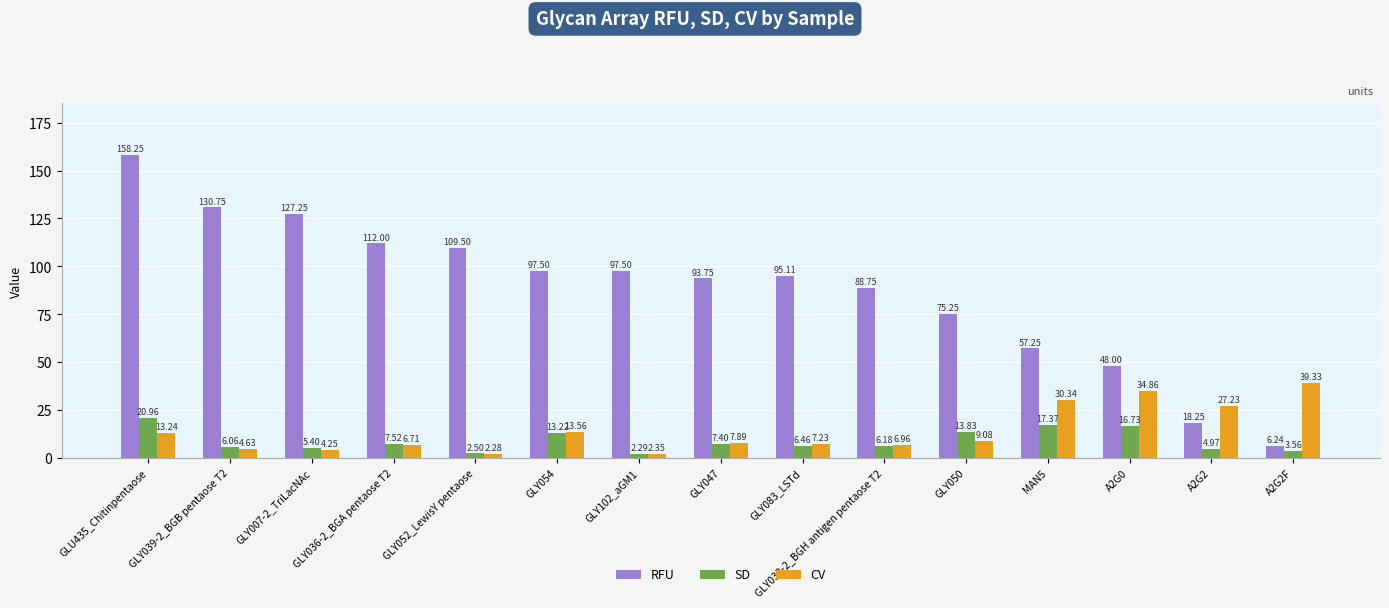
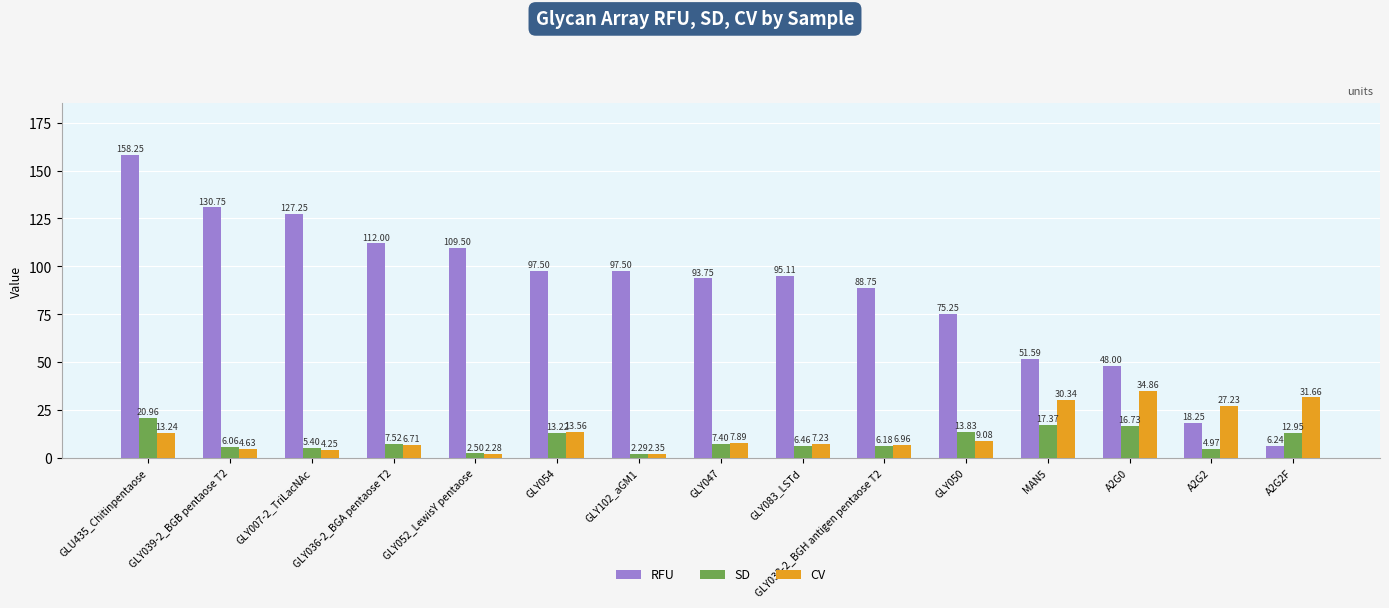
  {
    "RFU": {
      "GLU435_Chitinpentaose": 158.25,
      "GLY039-2_BGB pentaose T2": 130.75,
      "GLY007-2_TriLacNAc": 127.25,
      "GLY036-2_BGA pentaose T2": 112.00,
      "GLY052_LewisY pentaose": 109.50,
      "GLY054": 97.50,
      "GLY102_aGM1": 97.50,
      "GLY047": 93.75,
      "GLY083_LSTd": 95.11,
      "GLY033-2_BGH antigen pentaose T2": 88.75,
      "GLY050": 75.25,
-     "MAN5": 57.25,
+     "MAN5": 51.59,
      "A2G0": 48.00,
      "A2G2": 18.25,
      "A2G2F": 6.24
    },
    "SD": {
      "GLU435_Chitinpentaose": 20.96,
      "GLY039-2_BGB pentaose T2": 6.06,
      "GLY007-2_TriLacNAc": 5.40,
      "GLY036-2_BGA pentaose T2": 7.52,
      "GLY052_LewisY pentaose": 2.50,
      "GLY102_aGM1": 2.29,
      "GLY047": 7.40,
      "GLY083_LSTd": 6.46,
      "GLY033-2_BGH antigen pentaose T2": 6.18,
      "GLY050": 13.83,
      "MAN5": 17.37,
      "A2G0": 16.73,
      "A2G2": 4.97,
-     "A2G2F": 3.56
+     "A2G2F": 12.95
    },
    "CV": {
      "GLU435_Chitinpentaose": 13.24,
      "GLY039-2_BGB pentaose T2": 4.63,
      "GLY007-2_TriLacNAc": 4.25,
      "GLY036-2_BGA pentaose T2": 6.71,
      "GLY052_LewisY pentaose": 2.28,
      "GLY102_aGM1": 2.35,
      "GLY047": 7.89,
      "GLY083_LSTd": 7.23,
      "GLY033-2_BGH antigen pentaose T2": 6.96,
      "GLY050": 9.08,
      "MAN5": 30.34,
      "A2G0": 34.86,
      "A2G2": 27.23,
-     "A2G2F": 39.33
+     "A2G2F": 31.66
    }
  }
